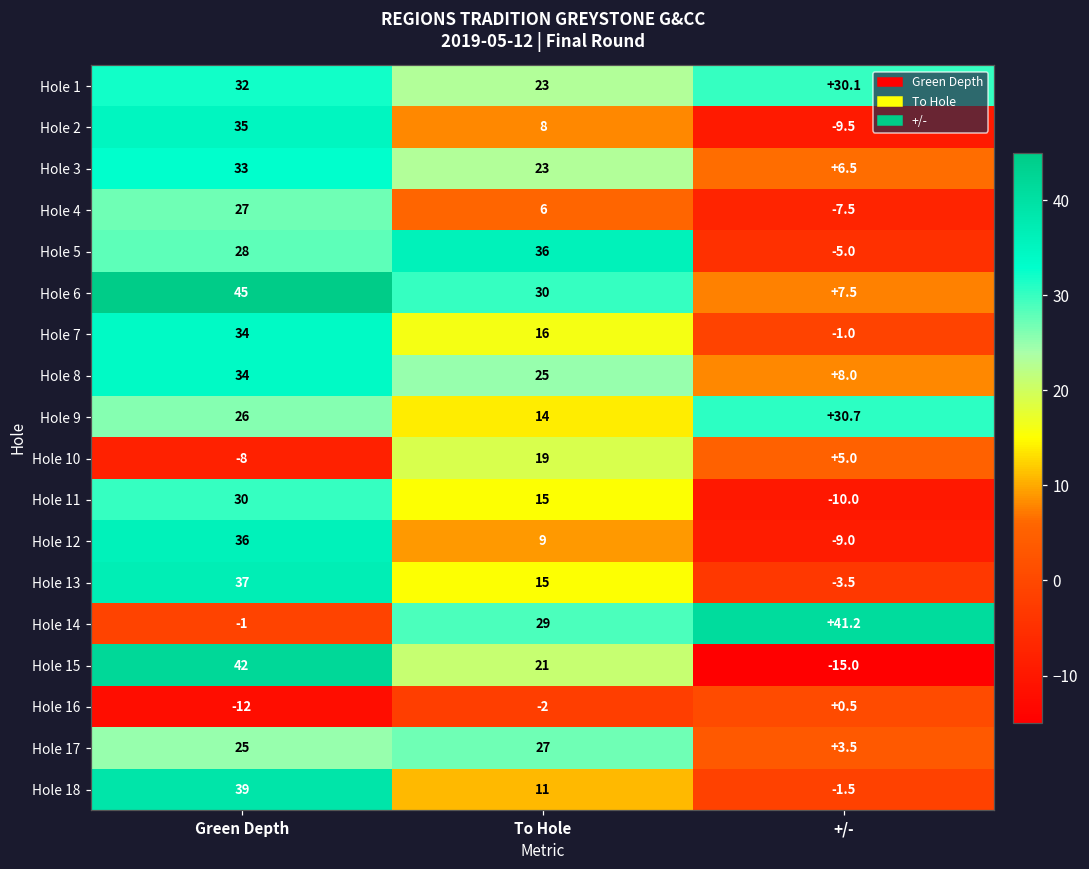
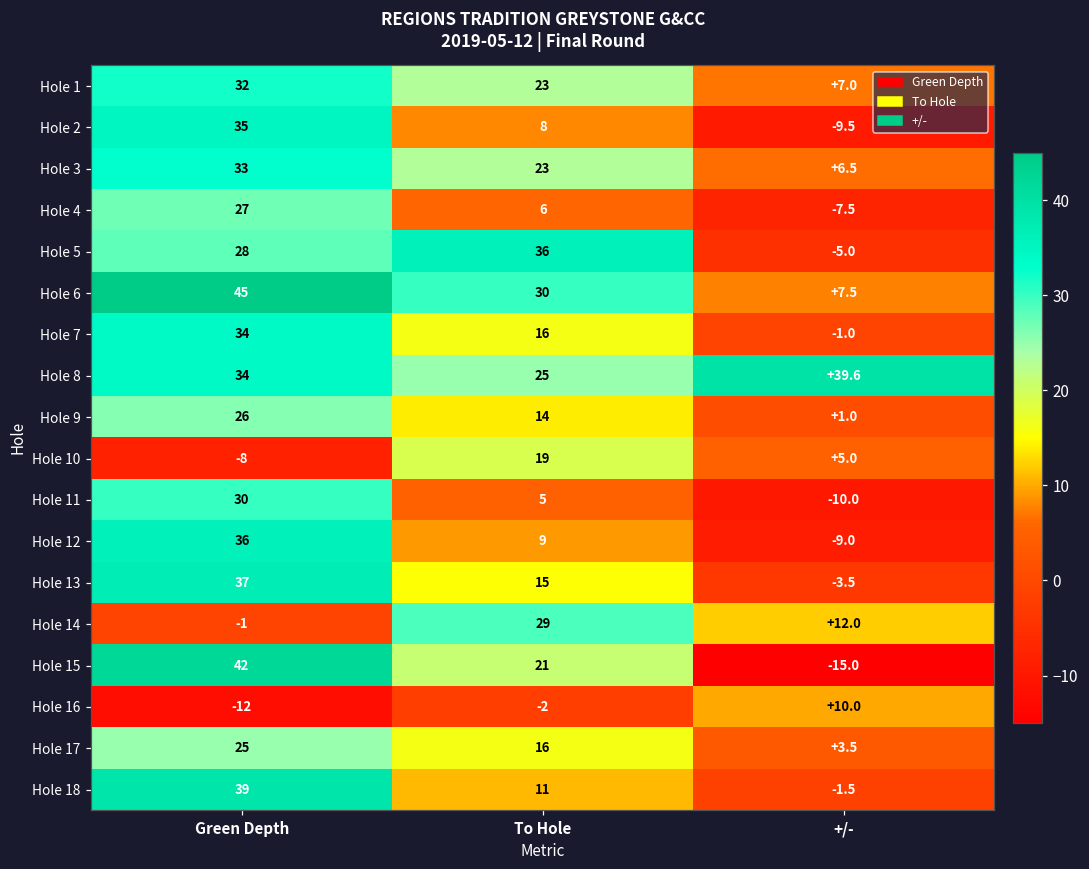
  {
    "Hole 1": {
      "Green Depth": "32",
      "To Hole": "23",
-     "+/-": "+30.1"
+     "+/-": "+7.0"
    },
    "Hole 2": {
      "Green Depth": "35",
      "To Hole": "8",
      "+/-": "-9.5"
    },
    "Hole 3": {
      "Green Depth": "33",
      "To Hole": "23",
      "+/-": "+6.5"
    },
    "Hole 4": {
      "Green Depth": "27",
      "To Hole": "6",
      "+/-": "-7.5"
    },
    "Hole 5": {
      "Green Depth": "28",
      "To Hole": "36",
      "+/-": "-5.0"
    },
    "Hole 6": {
      "Green Depth": "45",
      "To Hole": "30",
      "+/-": "+7.5"
    },
    "Hole 7": {
      "Green Depth": "34",
      "To Hole": "16",
      "+/-": "-1.0"
    },
    "Hole 8": {
      "Green Depth": "34",
      "To Hole": "25",
-     "+/-": "+8.0"
+     "+/-": "+39.6"
    },
    "Hole 9": {
      "Green Depth": "26",
      "To Hole": "14",
-     "+/-": "+30.7"
+     "+/-": "+1.0"
    },
    "Hole 10": {
      "Green Depth": "-8",
      "To Hole": "19",
      "+/-": "+5.0"
    },
    "Hole 11": {
      "Green Depth": "30",
-     "To Hole": "15",
+     "To Hole": "5",
      "+/-": "-10.0"
    },
    "Hole 12": {
      "Green Depth": "36",
      "To Hole": "9",
      "+/-": "-9.0"
    },
    "Hole 13": {
      "Green Depth": "37",
      "To Hole": "15",
      "+/-": "-3.5"
    },
    "Hole 14": {
      "Green Depth": "-1",
      "To Hole": "29",
-     "+/-": "+41.2"
+     "+/-": "+12.0"
    },
    "Hole 15": {
      "Green Depth": "42",
      "To Hole": "21",
      "+/-": "-15.0"
    },
    "Hole 16": {
      "Green Depth": "-12",
      "To Hole": "-2",
-     "+/-": "+0.5"
+     "+/-": "+10.0"
    },
    "Hole 17": {
      "Green Depth": "25",
-     "To Hole": "27",
+     "To Hole": "16",
      "+/-": "+3.5"
    },
    "Hole 18": {
      "Green Depth": "39",
      "To Hole": "11",
      "+/-": "-1.5"
    }
  }
